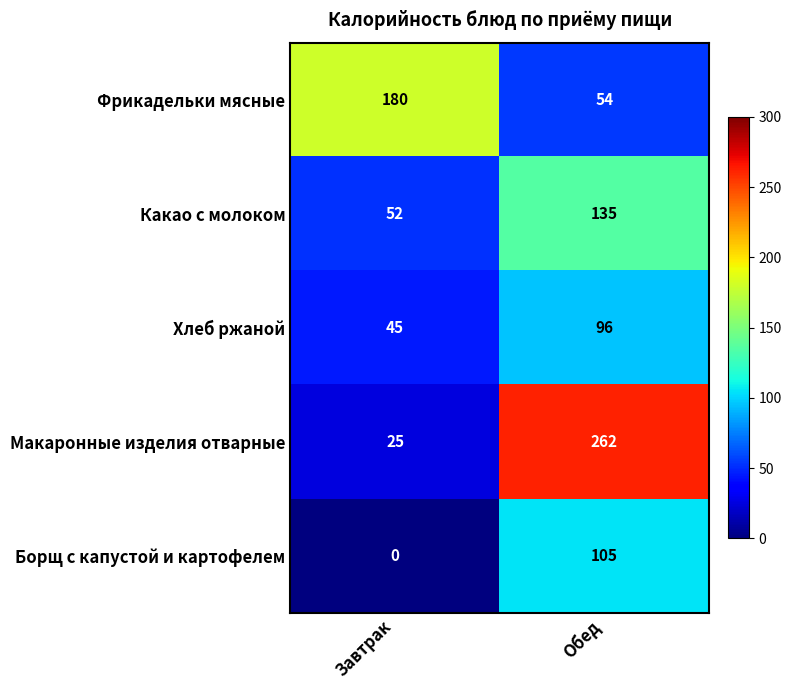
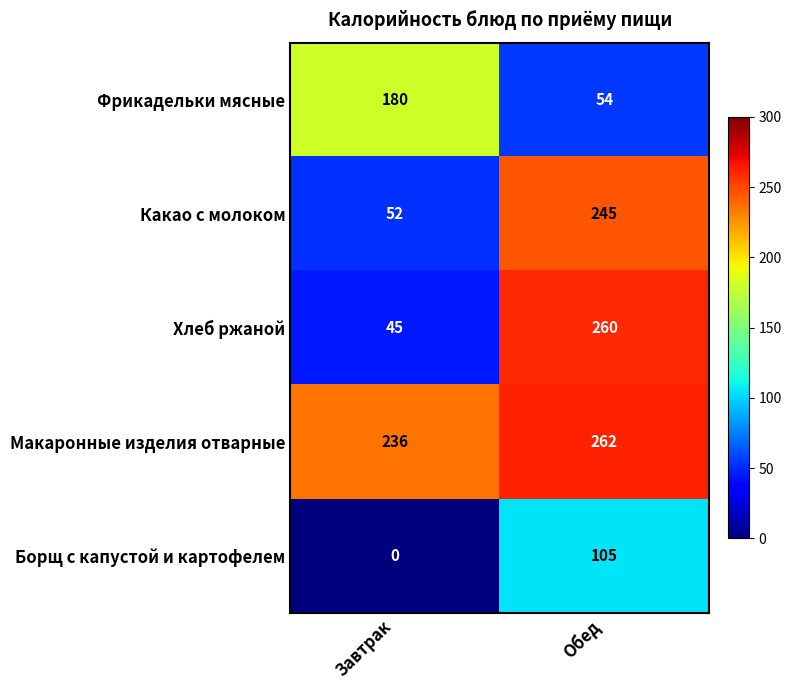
  {
    "Фрикадельки мясные": {
      "Завтрак": 180,
      "Обед": 54
    },
    "Какао с молоком": {
      "Завтрак": 52,
-     "Обед": 135
+     "Обед": 245
    },
    "Хлеб ржаной": {
      "Завтрак": 45,
-     "Обед": 96
+     "Обед": 260
    },
    "Макаронные изделия отварные": {
-     "Завтрак": 25,
+     "Завтрак": 236,
      "Обед": 262
    },
    "Борщ с капустой и картофелем": {
      "Завтрак": 0,
      "Обед": 105
    }
  }
